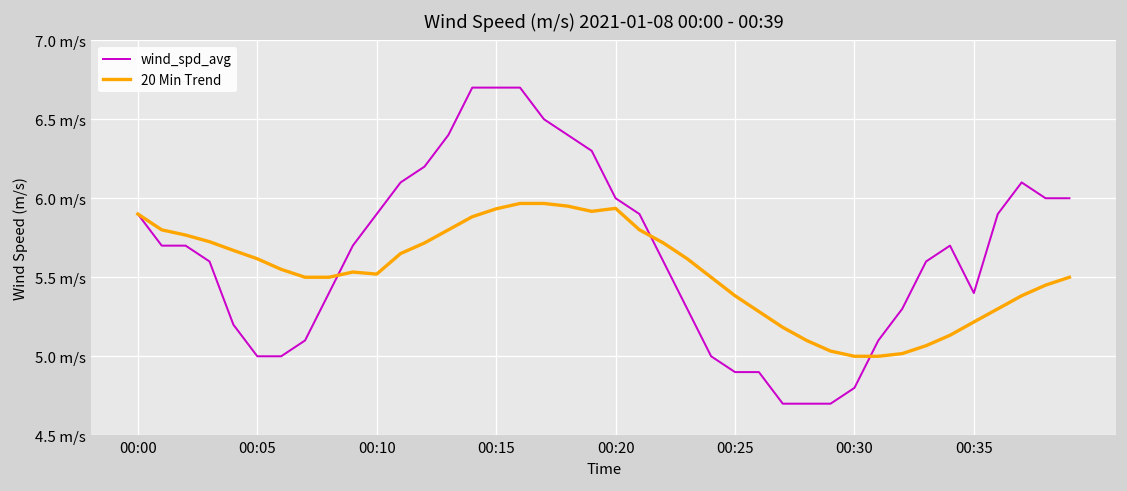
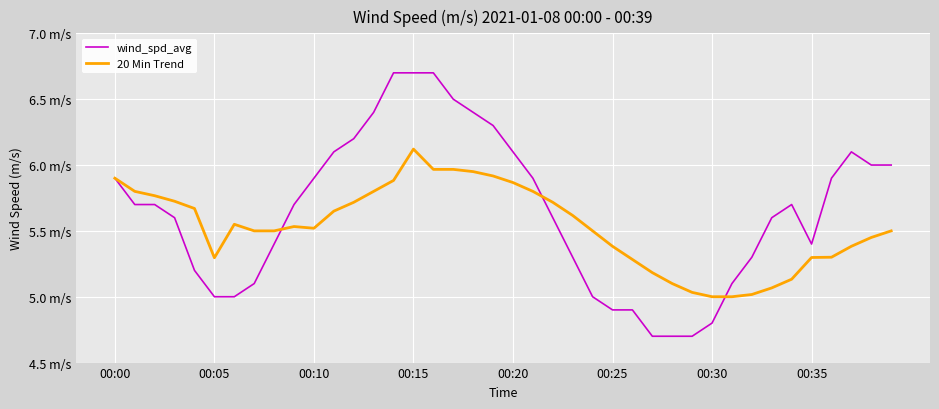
  {
    "wind_spd_avg": {
      "00:05": "5.0 m/s",
      "00:10": "5.9 m/s",
      "00:15": "6.7 m/s",
-     "00:20": "6.0 m/s",
+     "00:20": "6.1 m/s",
      "00:25": "4.9 m/s",
      "00:30": "4.8 m/s",
      "00:35": "5.4 m/s"
    },
    "20 Min Trend": {
-     "00:05": "5.62 m/s",
+     "00:05": "5.30 m/s",
      "00:10": "5.52 m/s",
-     "00:15": "5.93 m/s",
-     "00:20": "5.94 m/s",
+     "00:15": "6.12 m/s",
+     "00:20": "5.87 m/s",
      "00:25": "5.38 m/s",
      "00:30": "5.00 m/s",
-     "00:35": "5.22 m/s"
+     "00:35": "5.30 m/s"
    }
  }
